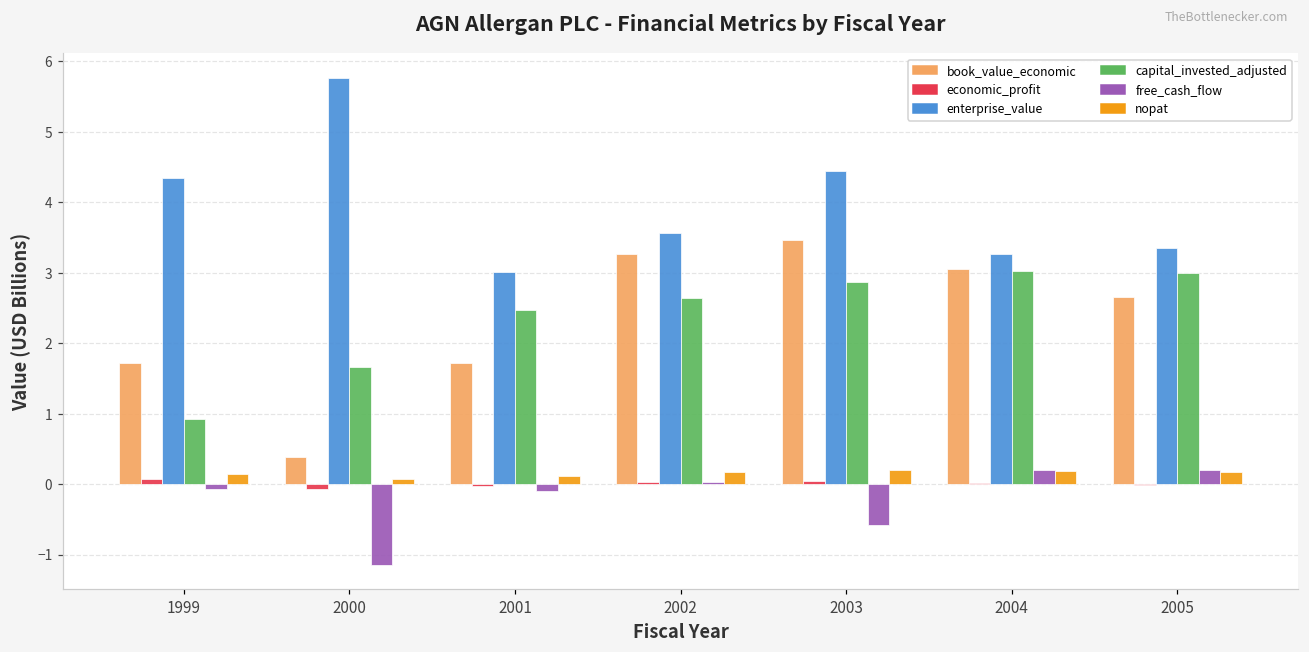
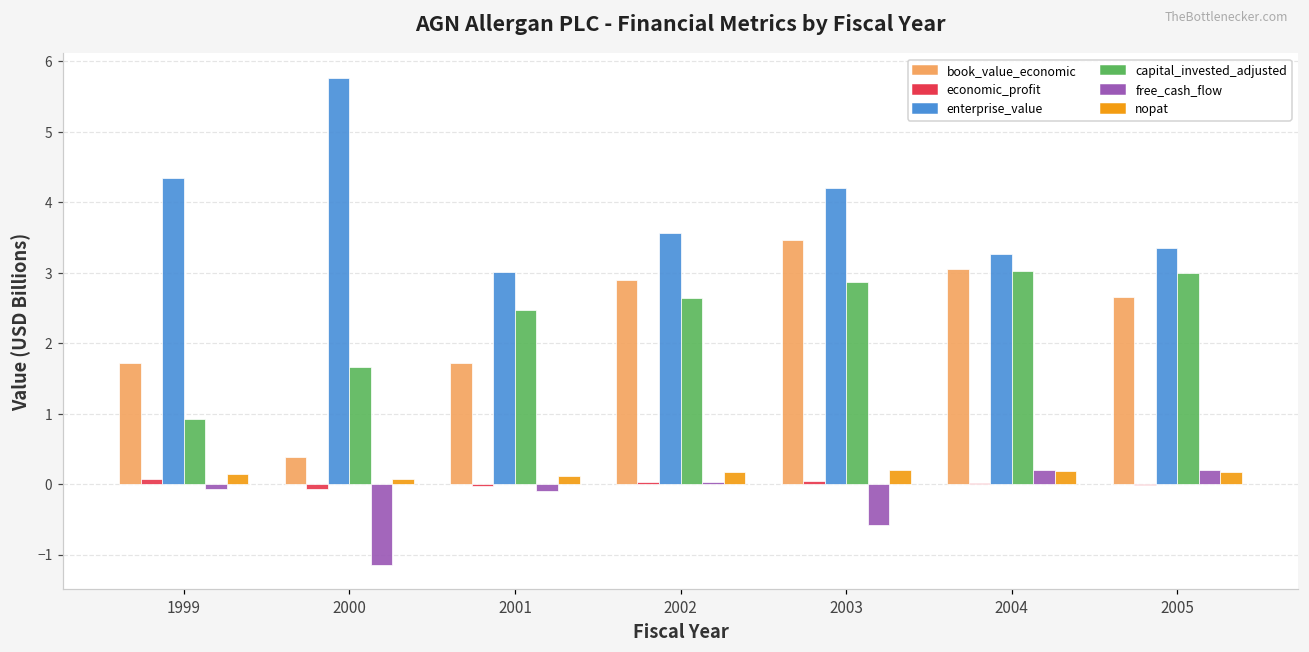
  {
    "book_value_economic": {
      "1999": 1.7,
      "2000": 0.4,
      "2001": 1.7,
-     "2002": 3.3,
+     "2002": 2.9,
      "2003": 3.5,
      "2004": 3.1,
      "2005": 2.7
    },
    "economic_profit": {
      "1999": 0.1,
      "2000": -0.1,
      "2003": 0.0
    },
    "enterprise_value": {
      "1999": 4.3,
      "2000": 5.8,
      "2001": 3.0,
      "2002": 3.6,
-     "2003": 4.4,
+     "2003": 4.2,
      "2004": 3.3,
      "2005": 3.3
    },
    "capital_invested_adjusted": {
      "1999": 0.9,
      "2000": 1.7,
      "2001": 2.5,
      "2002": 2.6,
      "2003": 2.9,
      "2004": 3.0,
      "2005": 3.0
    },
    "free_cash_flow": {
      "1999": -0.1,
      "2000": -1.1,
      "2001": -0.1,
      "2003": -0.6,
      "2004": 0.2,
      "2005": 0.2
    },
    "nopat": {
      "1999": 0.1,
      "2000": 0.1,
      "2001": 0.1,
      "2002": 0.2,
      "2003": 0.2,
      "2004": 0.2,
      "2005": 0.2
    }
  }
